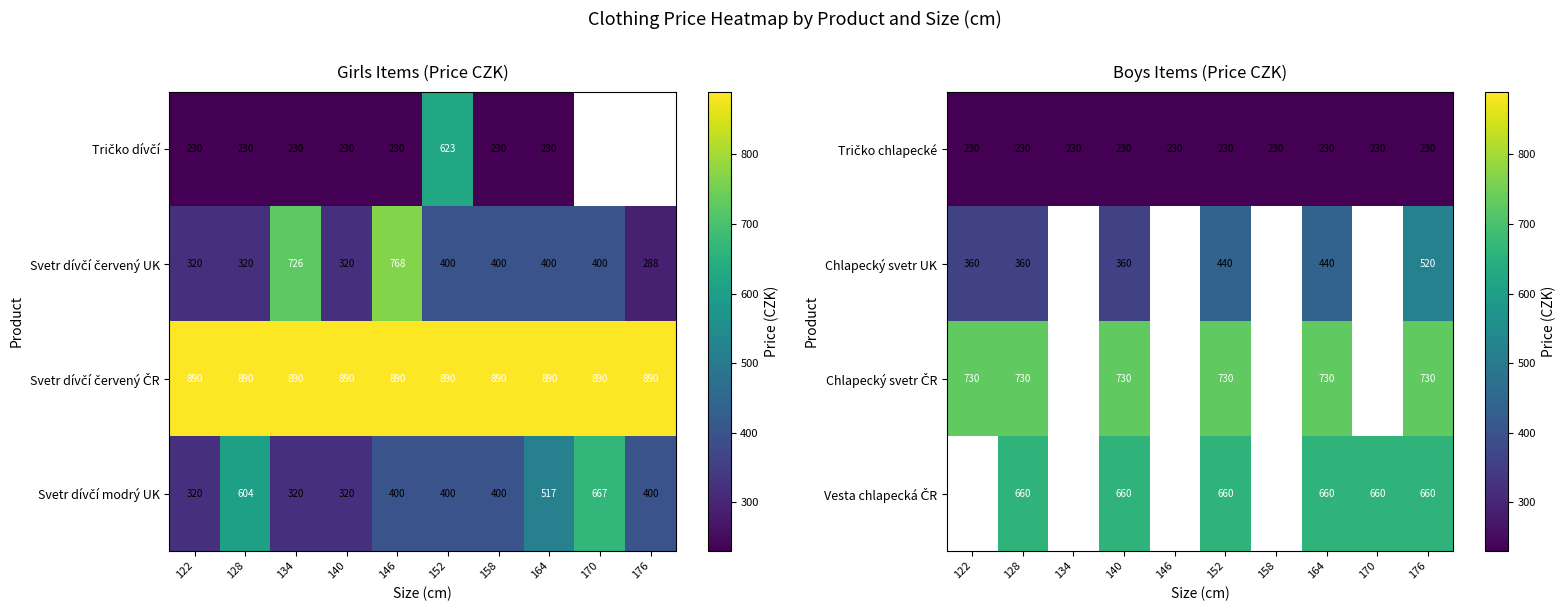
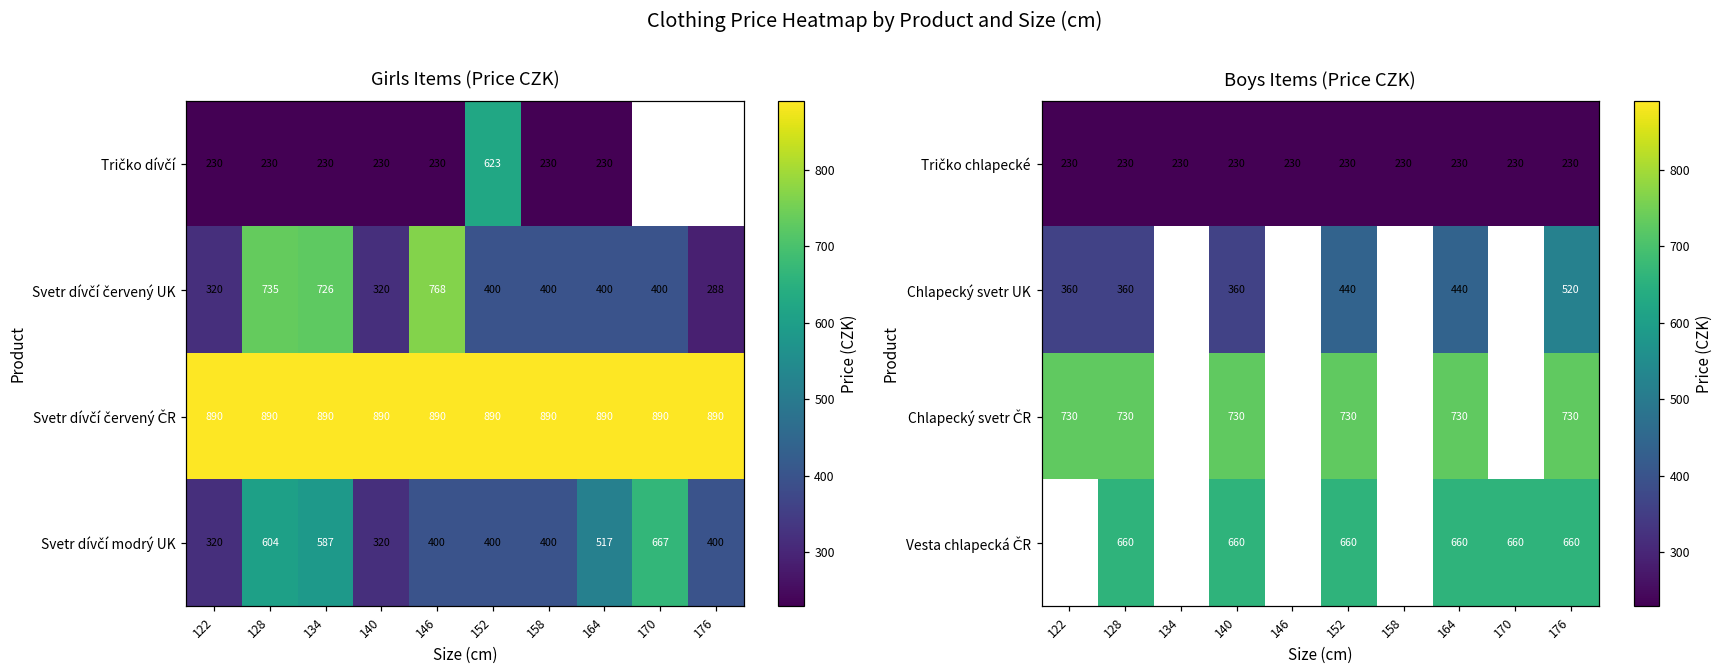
  {
    "Girls Items (Price CZK)": {
      "Tričko dívčí": {
        "122": 230,
        "128": 230,
        "134": 230,
        "140": 230,
        "146": 230,
        "152": 623,
        "158": 230,
        "164": 230
      },
      "Svetr dívčí červený UK": {
        "122": 320,
-       "128": 320,
+       "128": 735,
        "134": 726,
        "140": 320,
        "146": 768,
        "152": 400,
        "158": 400,
        "164": 400,
        "170": 400,
        "176": 288
      },
      "Svetr dívčí červený ČR": {
        "122": 890,
        "128": 890,
        "134": 890,
        "140": 890,
        "146": 890,
        "152": 890,
        "158": 890,
        "164": 890,
        "170": 890,
        "176": 890
      },
      "Svetr dívčí modrý UK": {
        "122": 320,
        "128": 604,
-       "134": 320,
+       "134": 587,
        "140": 320,
        "146": 400,
        "152": 400,
        "158": 400,
        "164": 517,
        "170": 667,
        "176": 400
      }
    },
    "Boys Items (Price CZK)": {
      "Tričko chlapecké": {
        "122": 230,
        "128": 230,
        "134": 230,
        "140": 230,
        "146": 230,
        "152": 230,
        "158": 230,
        "164": 230,
        "170": 230,
        "176": 230
      },
      "Chlapecký svetr UK": {
        "122": 360,
        "128": 360,
        "140": 360,
        "152": 440,
        "164": 440,
        "176": 520
      },
      "Chlapecký svetr ČR": {
        "122": 730,
        "128": 730,
        "140": 730,
        "152": 730,
        "164": 730,
        "176": 730
      },
      "Vesta chlapecká ČR": {
        "128": 660,
        "140": 660,
        "152": 660,
        "164": 660,
        "170": 660,
        "176": 660
      }
    }
  }
